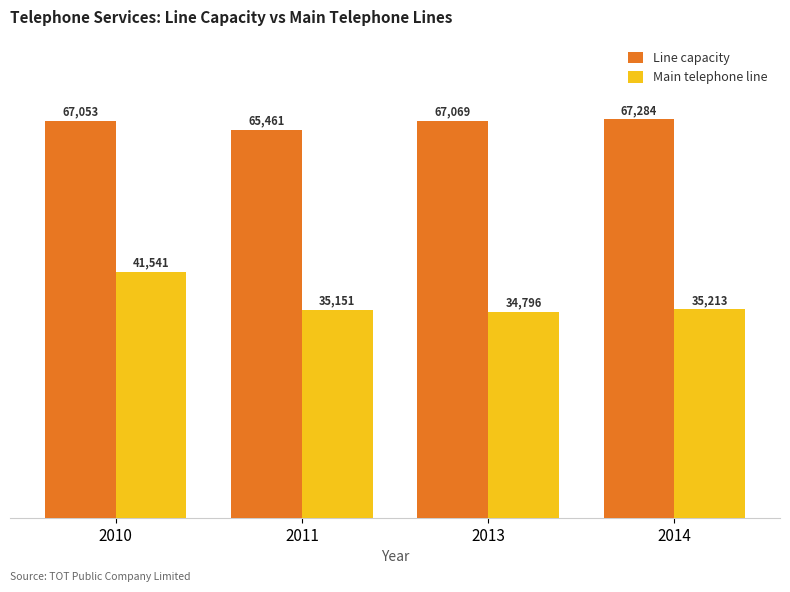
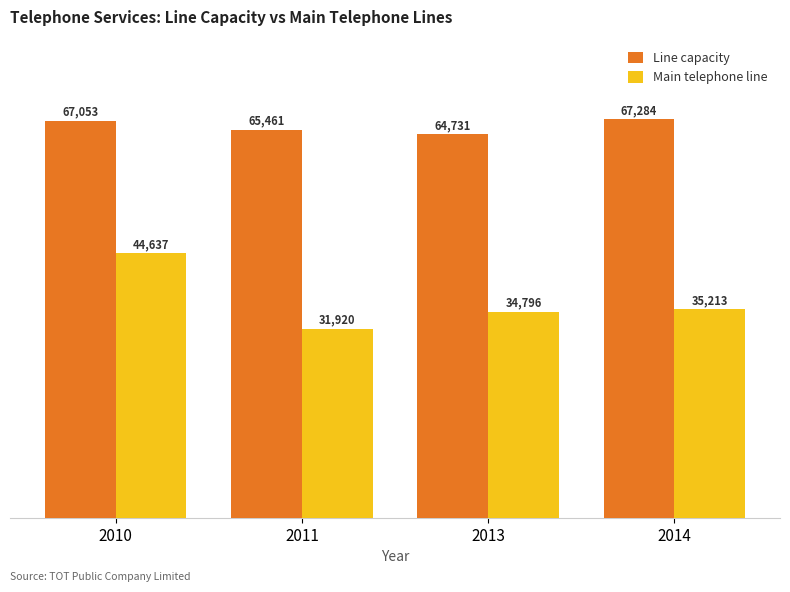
  {
    "Line capacity": {
      "2010": "67,053",
      "2011": "65,461",
-     "2013": "67,069",
+     "2013": "64,731",
      "2014": "67,284"
    },
    "Main telephone line": {
-     "2010": "41,541",
-     "2011": "35,151",
+     "2010": "44,637",
+     "2011": "31,920",
      "2013": "34,796",
      "2014": "35,213"
    }
  }
